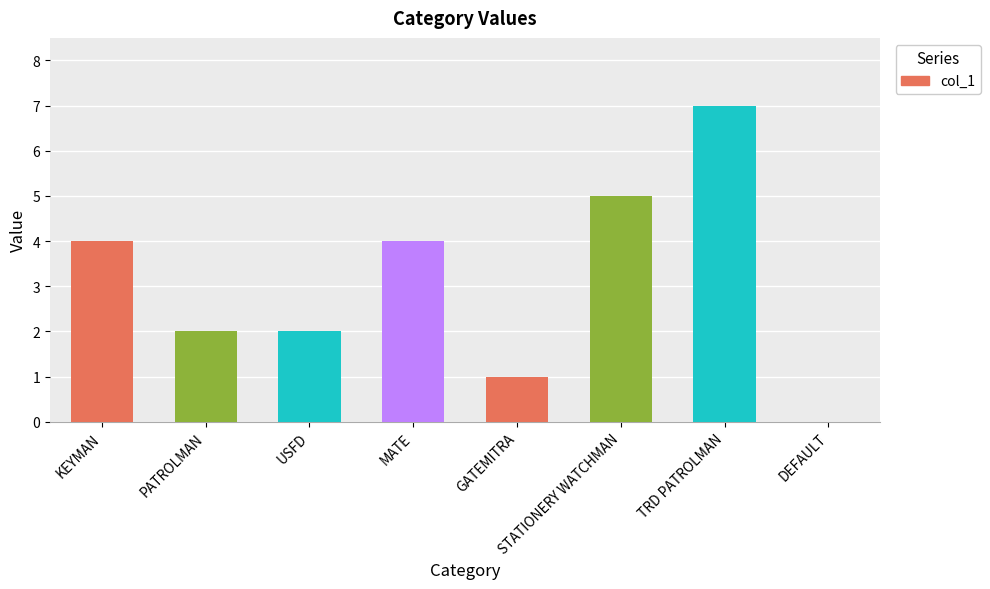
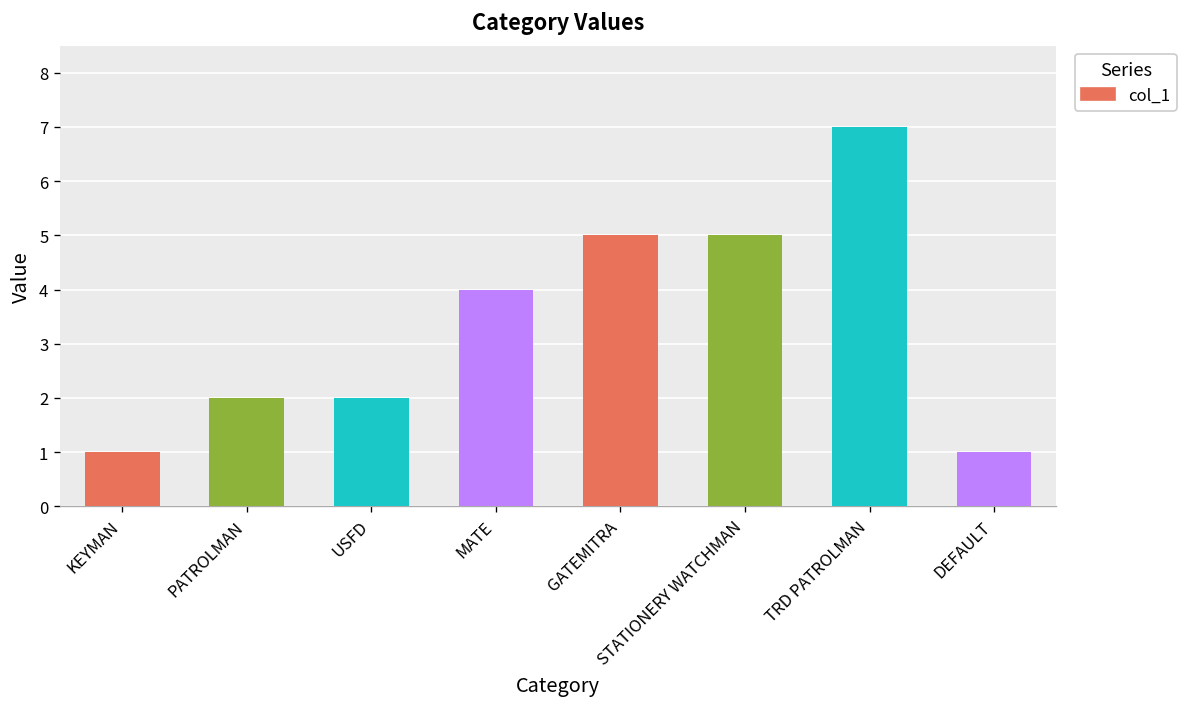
  {
-   "KEYMAN": 4,
+   "KEYMAN": 1,
    "PATROLMAN": 2,
    "USFD": 2,
    "MATE": 4,
-   "GATEMITRA": 1,
+   "GATEMITRA": 5,
    "STATIONERY WATCHMAN": 5,
    "TRD PATROLMAN": 7,
-   "DEFAULT": 0
+   "DEFAULT": 1
  }
